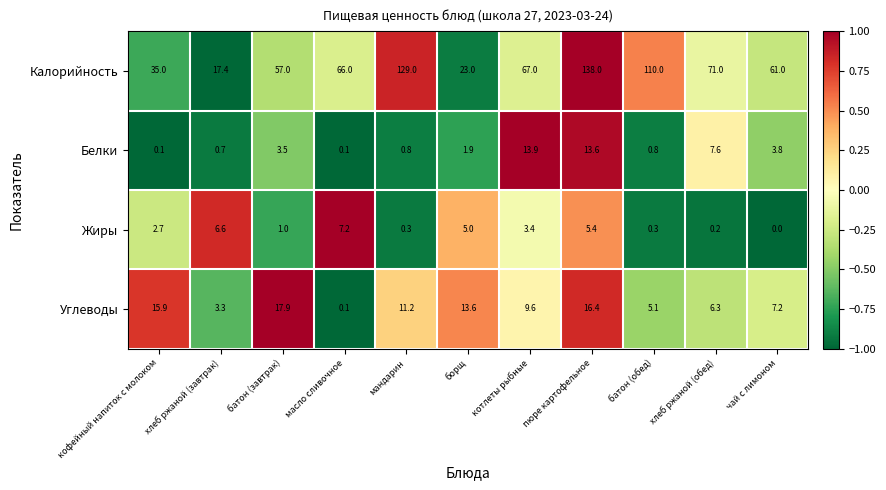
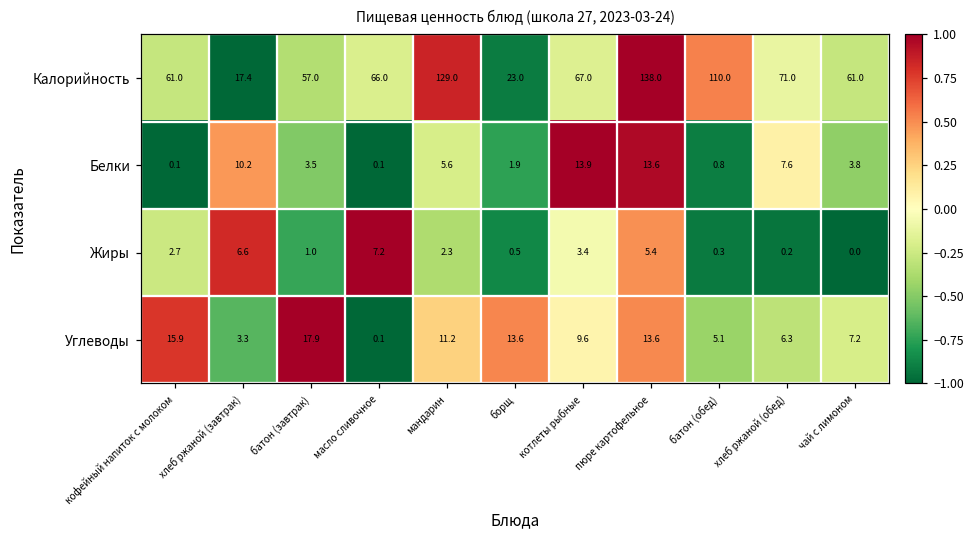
  {
    "Калорийность": {
-     "кофейный напиток с молоком": 35.0,
+     "кофейный напиток с молоком": 61.0,
      "хлеб ржаной (завтрак)": 17.4,
      "батон (завтрак)": 57.0,
      "масло сливочное": 66.0,
      "мандарин": 129.0,
      "борщ": 23.0,
      "котлеты рыбные": 67.0,
      "пюре картофельное": 138.0,
      "батон (обед)": 110.0,
      "хлеб ржаной (обед)": 71.0,
      "чай с лимоном": 61.0
    },
    "Белки": {
      "кофейный напиток с молоком": 0.1,
-     "хлеб ржаной (завтрак)": 0.7,
+     "хлеб ржаной (завтрак)": 10.2,
      "батон (завтрак)": 3.5,
      "масло сливочное": 0.1,
-     "мандарин": 0.8,
+     "мандарин": 5.6,
      "борщ": 1.9,
      "котлеты рыбные": 13.9,
      "пюре картофельное": 13.6,
      "батон (обед)": 0.8,
      "хлеб ржаной (обед)": 7.6,
      "чай с лимоном": 3.8
    },
    "Жиры": {
      "кофейный напиток с молоком": 2.7,
      "хлеб ржаной (завтрак)": 6.6,
      "батон (завтрак)": 1.0,
      "масло сливочное": 7.2,
-     "мандарин": 0.3,
-     "борщ": 5.0,
+     "мандарин": 2.3,
+     "борщ": 0.5,
      "котлеты рыбные": 3.4,
      "пюре картофельное": 5.4,
      "батон (обед)": 0.3,
      "хлеб ржаной (обед)": 0.2,
      "чай с лимоном": 0.0
    },
    "Углеводы": {
      "кофейный напиток с молоком": 15.9,
      "хлеб ржаной (завтрак)": 3.3,
      "батон (завтрак)": 17.9,
      "масло сливочное": 0.1,
      "мандарин": 11.2,
      "борщ": 13.6,
      "котлеты рыбные": 9.6,
-     "пюре картофельное": 16.4,
+     "пюре картофельное": 13.6,
      "батон (обед)": 5.1,
      "хлеб ржаной (обед)": 6.3,
      "чай с лимоном": 7.2
    }
  }
